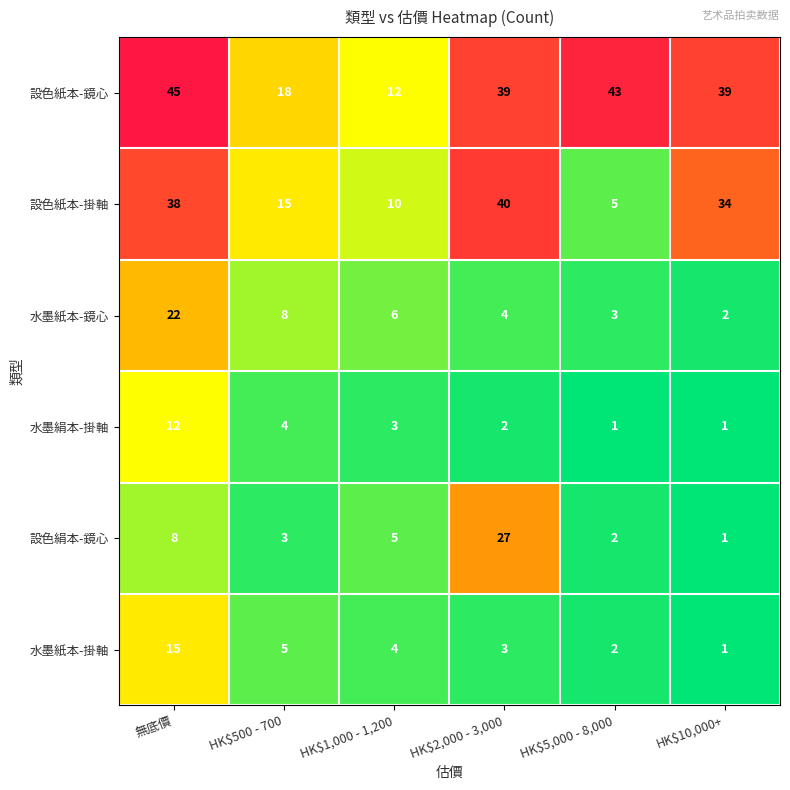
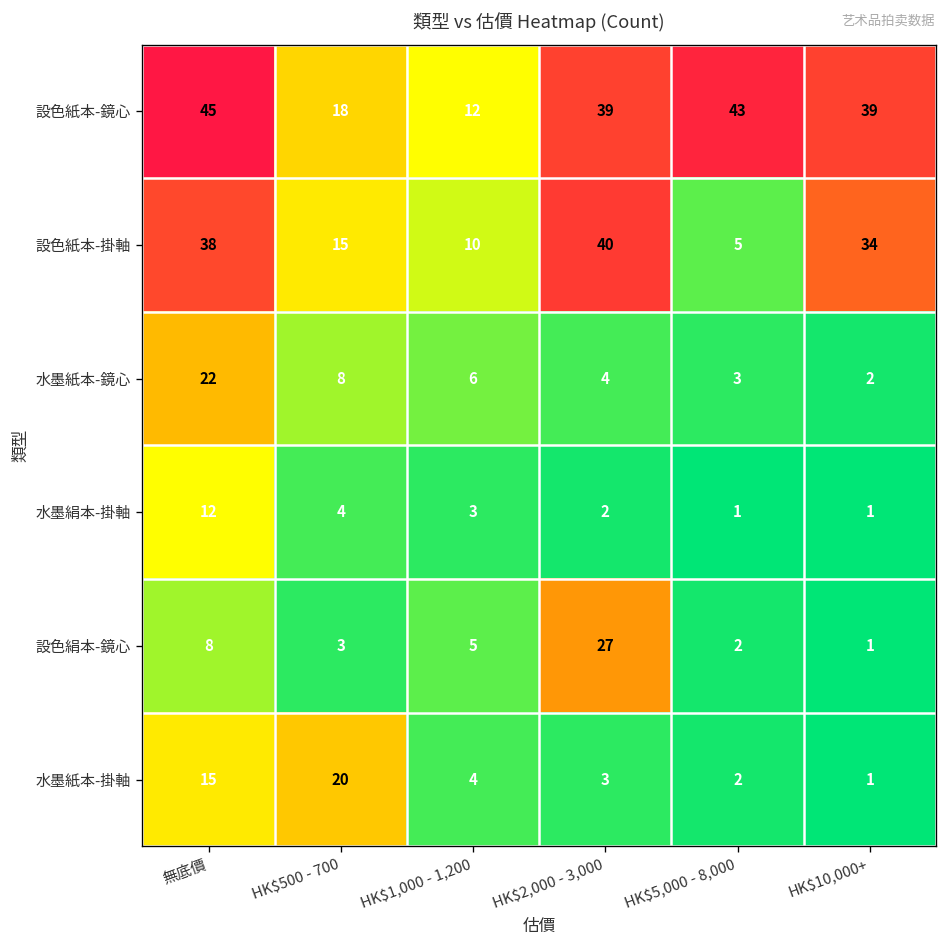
  {
    "設色紙本-鏡心": {
      "無底價": 45,
      "HK$500 - 700": 18,
      "HK$1,000 - 1,200": 12,
      "HK$2,000 - 3,000": 39,
      "HK$5,000 - 8,000": 43,
      "HK$10,000+": 39
    },
    "設色紙本-掛軸": {
      "無底價": 38,
      "HK$500 - 700": 15,
      "HK$1,000 - 1,200": 10,
      "HK$2,000 - 3,000": 40,
      "HK$5,000 - 8,000": 5,
      "HK$10,000+": 34
    },
    "水墨紙本-鏡心": {
      "無底價": 22,
      "HK$500 - 700": 8,
      "HK$1,000 - 1,200": 6,
      "HK$2,000 - 3,000": 4,
      "HK$5,000 - 8,000": 3,
      "HK$10,000+": 2
    },
    "水墨絹本-掛軸": {
      "無底價": 12,
      "HK$500 - 700": 4,
      "HK$1,000 - 1,200": 3,
      "HK$2,000 - 3,000": 2,
      "HK$5,000 - 8,000": 1,
      "HK$10,000+": 1
    },
    "設色絹本-鏡心": {
      "無底價": 8,
      "HK$500 - 700": 3,
      "HK$1,000 - 1,200": 5,
      "HK$2,000 - 3,000": 27,
      "HK$5,000 - 8,000": 2,
      "HK$10,000+": 1
    },
    "水墨紙本-掛軸": {
      "無底價": 15,
-     "HK$500 - 700": 5,
+     "HK$500 - 700": 20,
      "HK$1,000 - 1,200": 4,
      "HK$2,000 - 3,000": 3,
      "HK$5,000 - 8,000": 2,
      "HK$10,000+": 1
    }
  }
